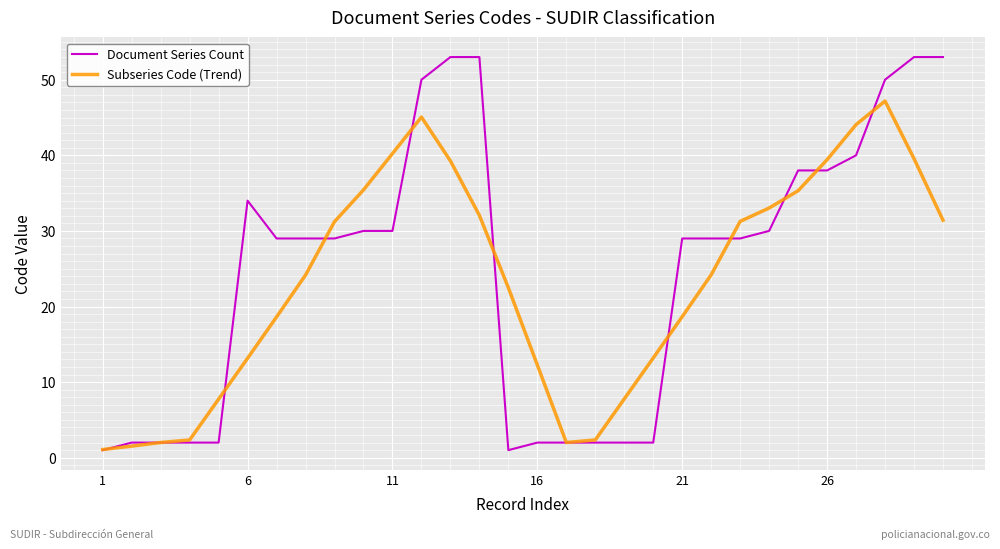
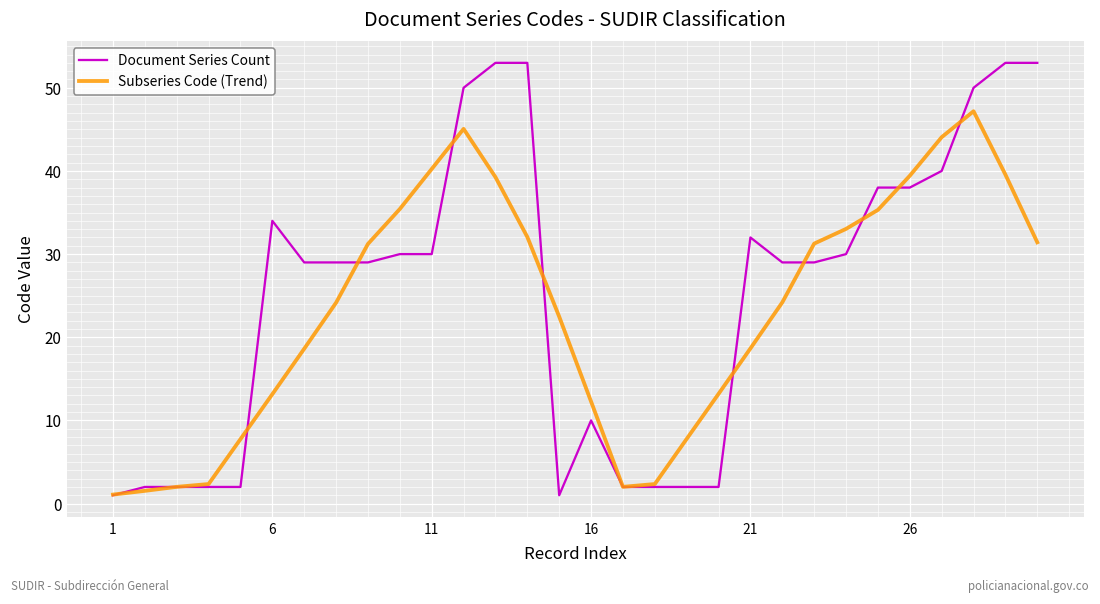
  {
    "Document Series Count": {
      "6": 34,
      "11": 30,
-     "16": 2,
-     "21": 29,
+     "16": 10,
+     "21": 32,
      "26": 38
    },
    "Subseries Code (Trend)": {
      "6": 13,
      "11": 40,
      "16": 12,
      "21": 19,
      "26": 39
    }
  }
